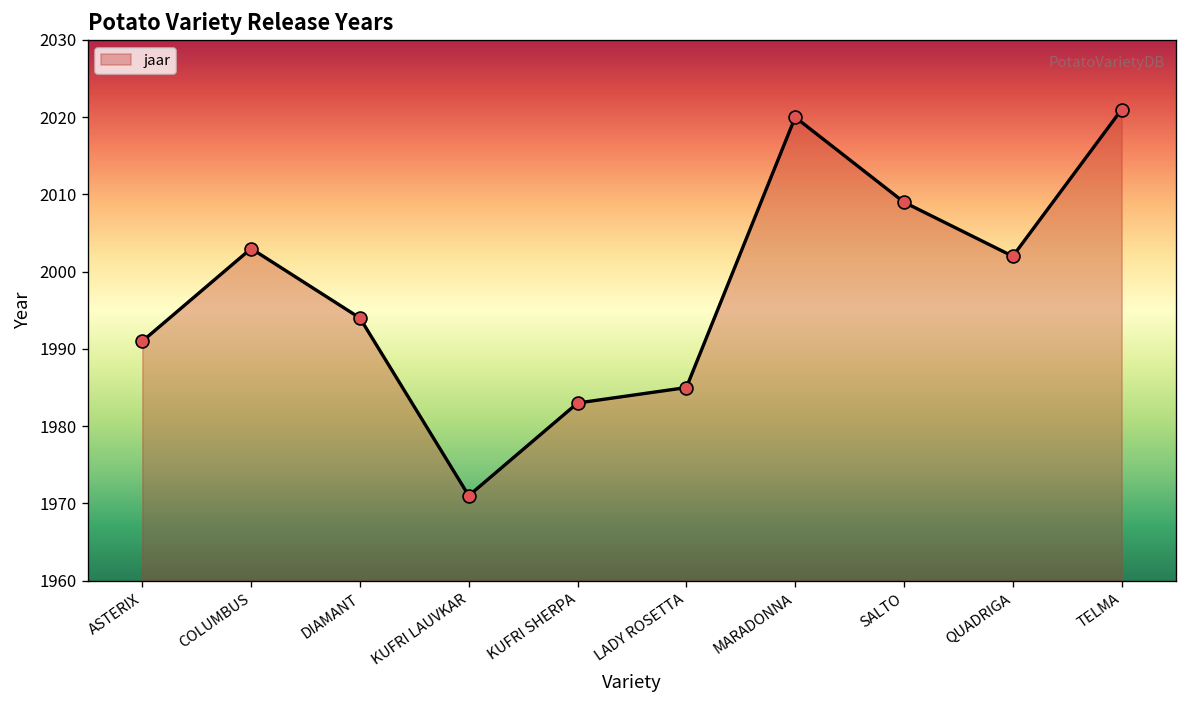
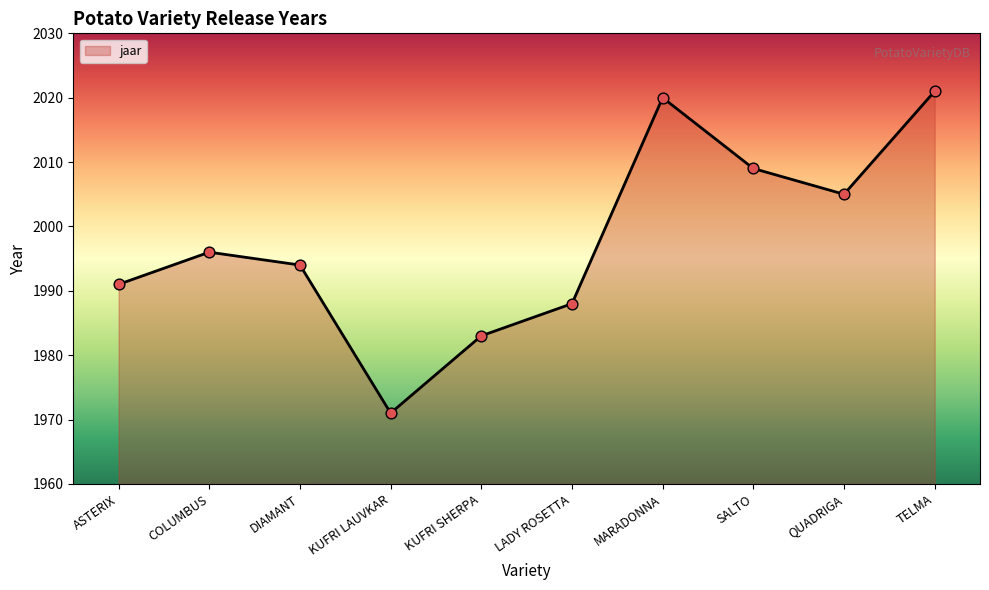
  {
    "ASTERIX": 1991,
-   "COLUMBUS": 2003,
+   "COLUMBUS": 1996,
    "DIAMANT": 1994,
    "KUFRI LAUVKAR": 1971,
    "KUFRI SHERPA": 1983,
-   "LADY ROSETTA": 1985,
+   "LADY ROSETTA": 1988,
    "MARADONNA": 2020,
    "SALTO": 2009,
-   "QUADRIGA": 2002,
+   "QUADRIGA": 2005,
    "TELMA": 2021
  }
